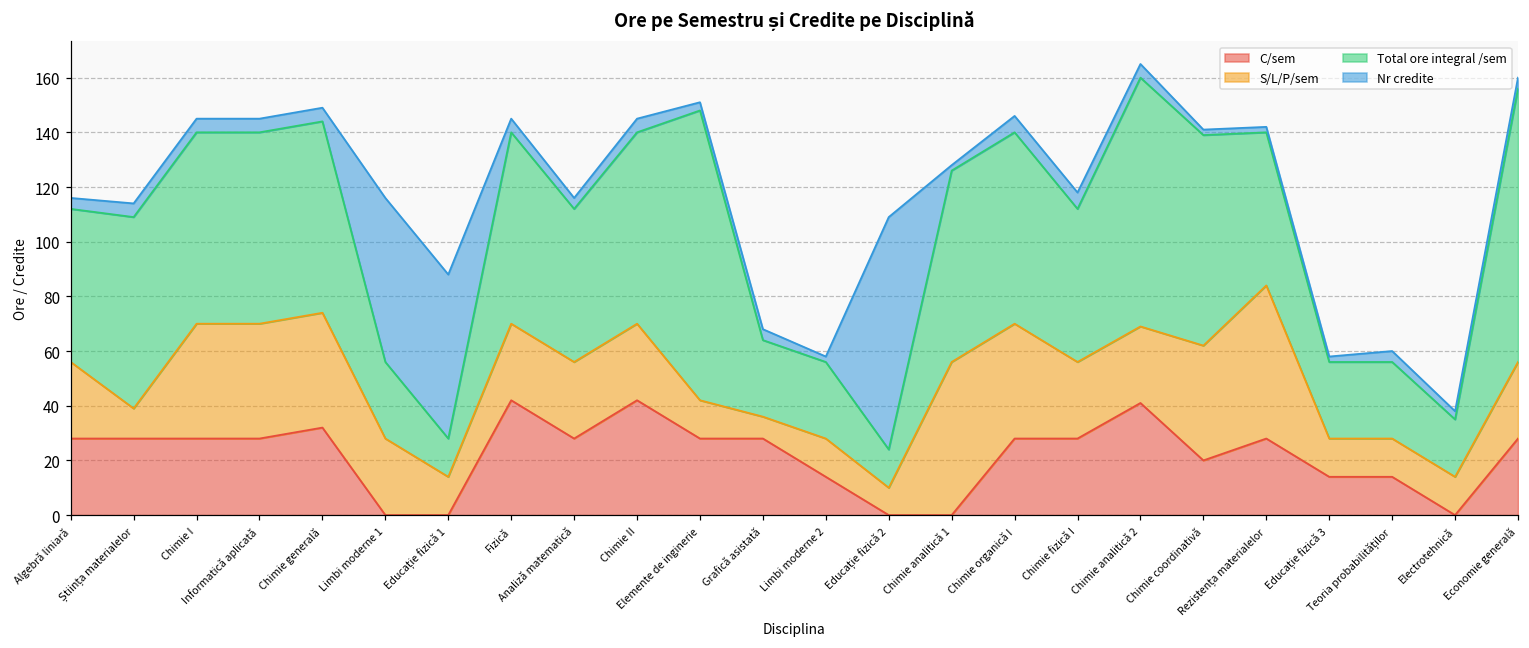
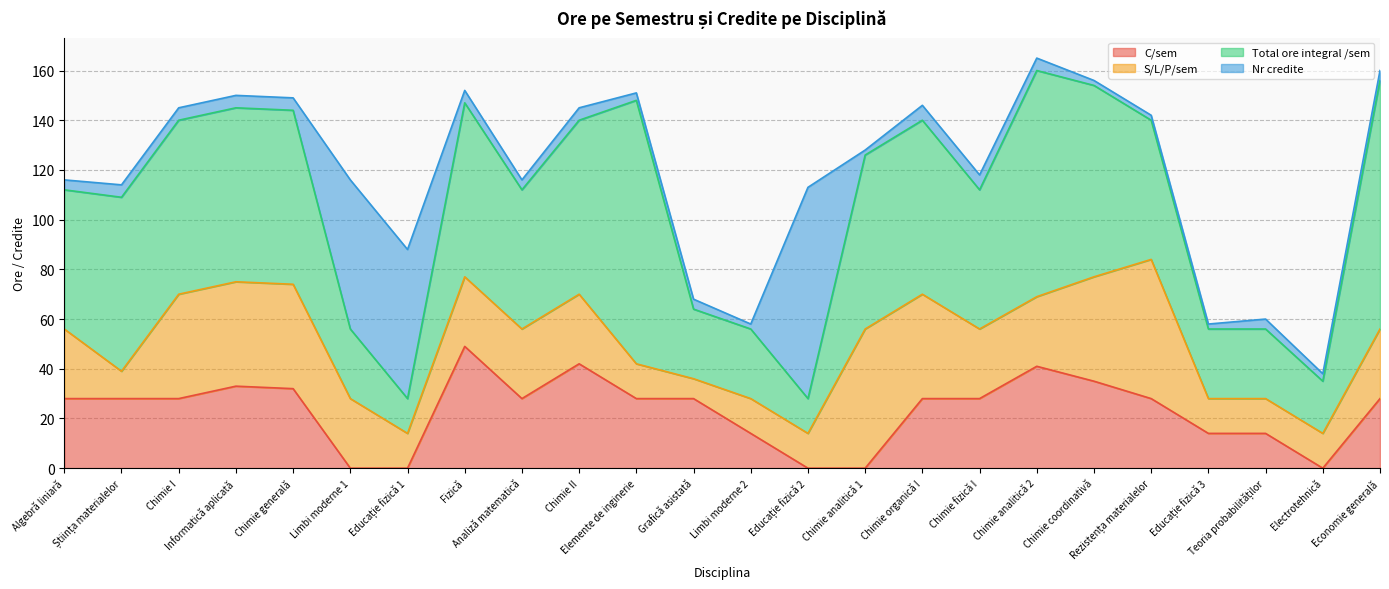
  {
    "C/sem": {
      "Algebră liniară": 28,
      "Știința materialelor": 28,
      "Chimie I": 28,
-     "Informatică aplicată": 28,
+     "Informatică aplicată": 33,
      "Chimie generală": 32,
      "Limbi moderne 1": 0,
      "Educație fizică 1": 0,
-     "Fizică": 42,
+     "Fizică": 49,
      "Analiză matematică": 28,
      "Chimie II": 42,
      "Elemente de inginerie": 28,
      "Grafică asistată": 28,
      "Limbi moderne 2": 14,
      "Educație fizică 2": 0,
      "Chimie analitică 1": 0,
      "Chimie organică I": 28,
      "Chimie fizică I": 28,
      "Chimie analitică 2": 41,
-     "Chimie coordinativă": 20,
+     "Chimie coordinativă": 35,
      "Rezistența materialelor": 28,
      "Educație fizică 3": 14,
      "Teoria probabilităților": 14,
      "Electrotehnică": 0,
      "Economie generală": 28
    },
    "S/L/P/sem": {
      "Algebră liniară": 28,
      "Știința materialelor": 11,
      "Chimie I": 42,
      "Informatică aplicată": 42,
      "Chimie generală": 42,
      "Limbi moderne 1": 28,
      "Educație fizică 1": 14,
      "Fizică": 28,
      "Analiză matematică": 28,
      "Chimie II": 28,
      "Elemente de inginerie": 14,
      "Grafică asistată": 8,
      "Limbi moderne 2": 14,
-     "Educație fizică 2": 10,
+     "Educație fizică 2": 14,
      "Chimie analitică 1": 56,
      "Chimie organică I": 42,
      "Chimie fizică I": 28,
      "Chimie analitică 2": 28,
      "Chimie coordinativă": 42,
      "Rezistența materialelor": 56,
      "Educație fizică 3": 14,
      "Teoria probabilităților": 14,
      "Electrotehnică": 14,
      "Economie generală": 28
    },
    "Total ore integral /sem": {
      "Algebră liniară": 56,
      "Știința materialelor": 70,
      "Chimie I": 70,
      "Informatică aplicată": 70,
      "Chimie generală": 70,
      "Limbi moderne 1": 28,
      "Educație fizică 1": 14,
      "Fizică": 70,
      "Analiză matematică": 56,
      "Chimie II": 70,
      "Elemente de inginerie": 106,
      "Grafică asistată": 28,
      "Limbi moderne 2": 28,
      "Educație fizică 2": 14,
      "Chimie analitică 1": 70,
      "Chimie organică I": 70,
      "Chimie fizică I": 56,
      "Chimie analitică 2": 91,
      "Chimie coordinativă": 77,
      "Rezistența materialelor": 56,
      "Educație fizică 3": 28,
      "Teoria probabilităților": 28,
      "Electrotehnică": 21,
      "Economie generală": 100
    },
    "Nr credite": {
      "Algebră liniară": 4,
      "Știința materialelor": 5,
      "Chimie I": 5,
      "Informatică aplicată": 5,
      "Chimie generală": 5,
      "Limbi moderne 1": 60,
      "Educație fizică 1": 60,
      "Fizică": 5,
      "Analiză matematică": 4,
      "Chimie II": 5,
      "Elemente de inginerie": 3,
      "Grafică asistată": 4,
      "Limbi moderne 2": 2,
      "Educație fizică 2": 85,
      "Chimie analitică 1": 2,
      "Chimie organică I": 6,
      "Chimie fizică I": 6,
      "Chimie analitică 2": 5,
      "Chimie coordinativă": 2,
      "Rezistența materialelor": 2,
      "Educație fizică 3": 2,
      "Teoria probabilităților": 4,
      "Electrotehnică": 3,
      "Economie generală": 4
    }
  }
